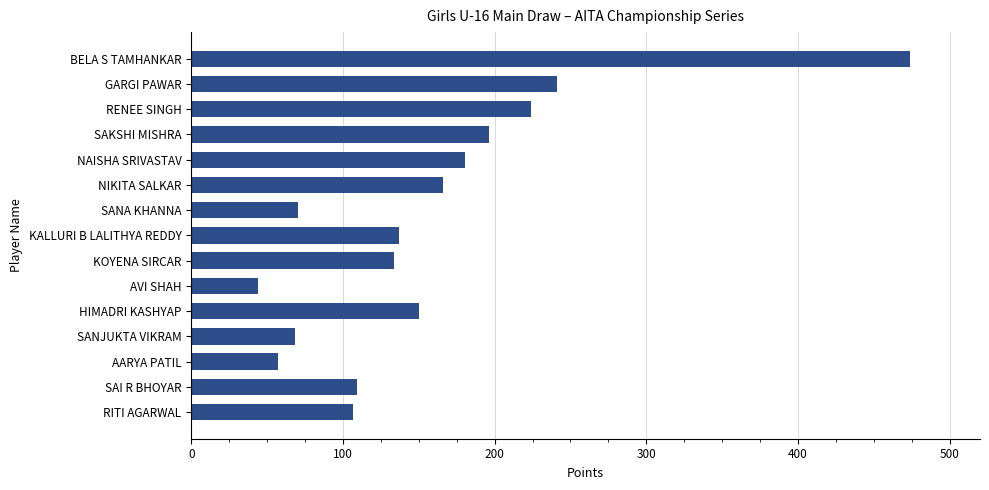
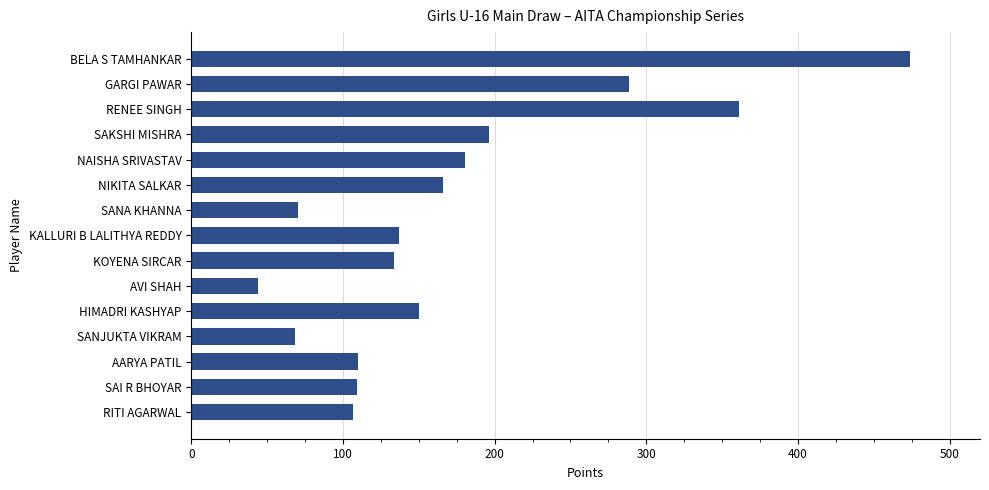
  {
    "BELA S TAMHANKAR": 474,
-   "GARGI PAWAR": 241,
-   "RENEE SINGH": 224,
+   "GARGI PAWAR": 289,
+   "RENEE SINGH": 361,
    "SAKSHI MISHRA": 197,
    "NAISHA SRIVASTAV": 181,
    "NIKITA SALKAR": 166,
    "SANA KHANNA": 70,
    "KALLURI B LALITHYA REDDY": 137,
    "KOYENA SIRCAR": 134,
    "AVI SHAH": 44,
    "HIMADRI KASHYAP": 150,
    "SANJUKTA VIKRAM": 68,
-   "AARYA PATIL": 58,
+   "AARYA PATIL": 110,
    "SAI R BHOYAR": 109,
    "RITI AGARWAL": 107
  }
